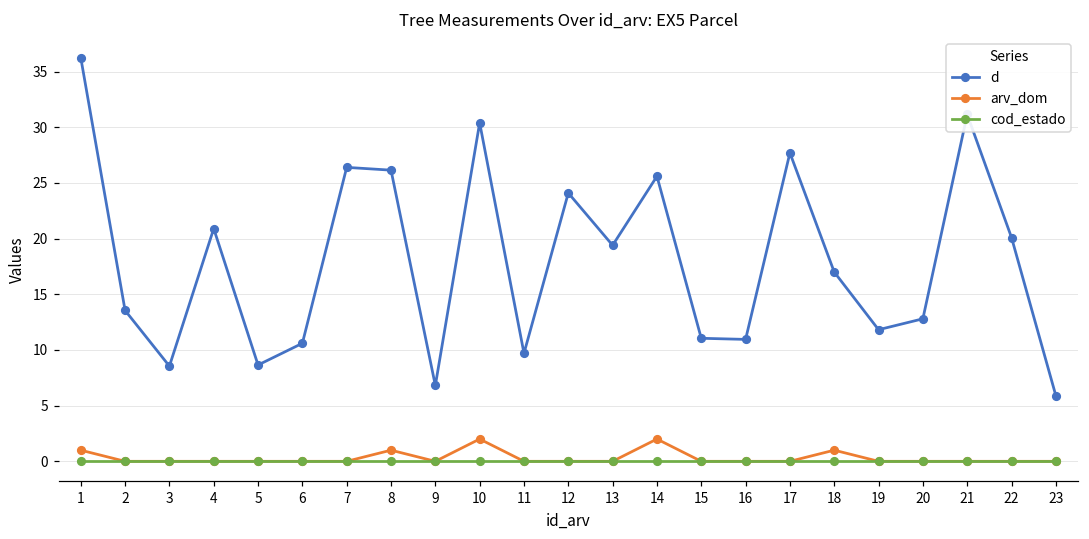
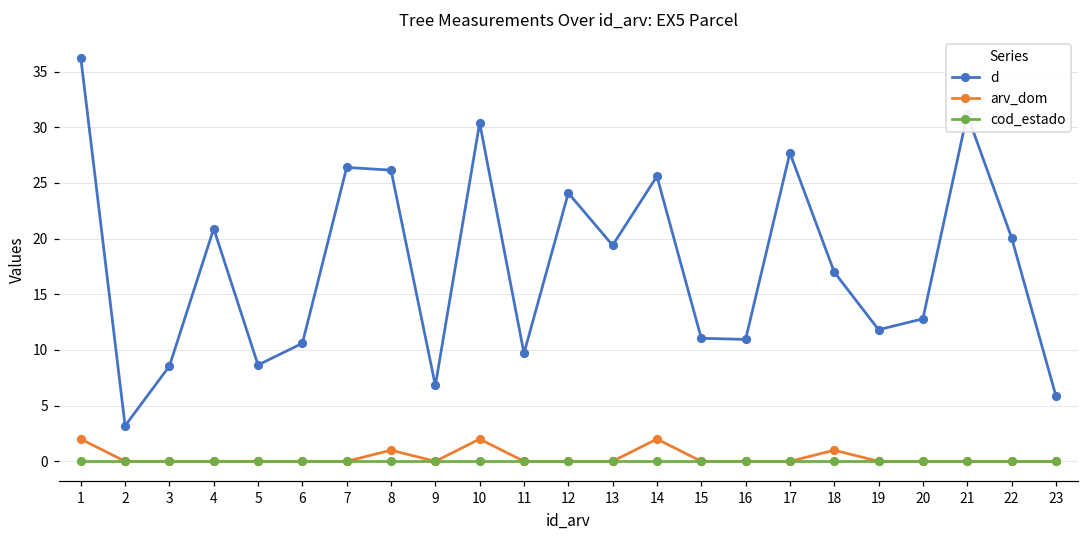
  {
    "d": {
      "1": 36.3,
-     "2": 13.6,
+     "2": 3.2,
      "3": 8.6,
      "4": 20.9,
      "5": 8.7,
      "6": 10.6,
      "7": 26.4,
      "8": 26.2,
      "9": 6.8,
      "10": 30.4,
      "11": 9.7,
      "12": 24.1,
      "13": 19.4,
      "14": 25.6,
      "15": 11.1,
      "16": 11.0,
      "17": 27.7,
      "18": 17.0,
      "19": 11.8,
      "20": 12.8,
      "22": 20.1,
      "23": 5.9
    },
    "arv_dom": {
-     "1": 1,
+     "1": 2,
      "8": 1,
      "10": 2,
      "14": 2,
      "18": 1
    },
    "cod_estado": {
      "1": 0.0,
      "8": 0.0,
      "10": 0.0,
      "14": 0.0,
      "18": 0.0
    }
  }
